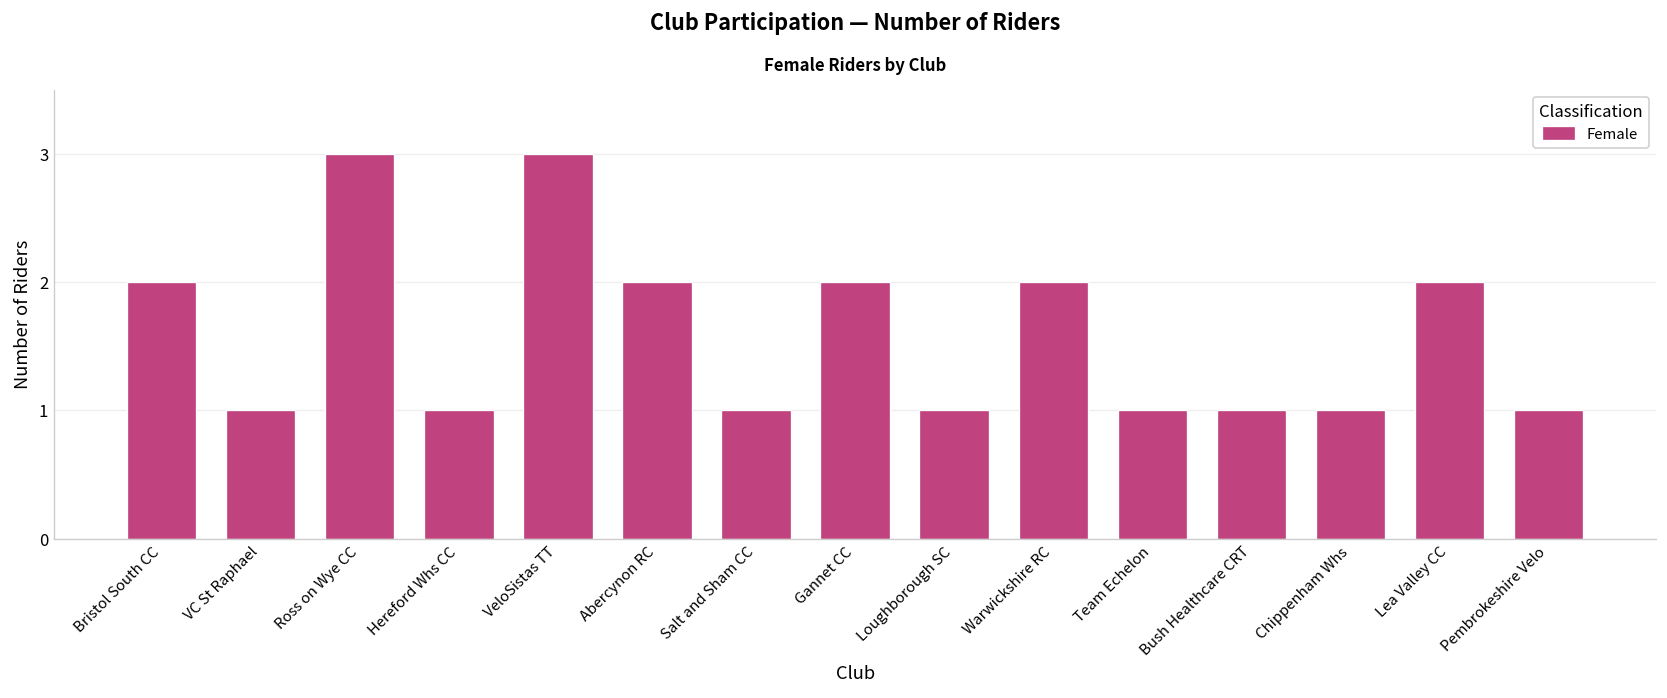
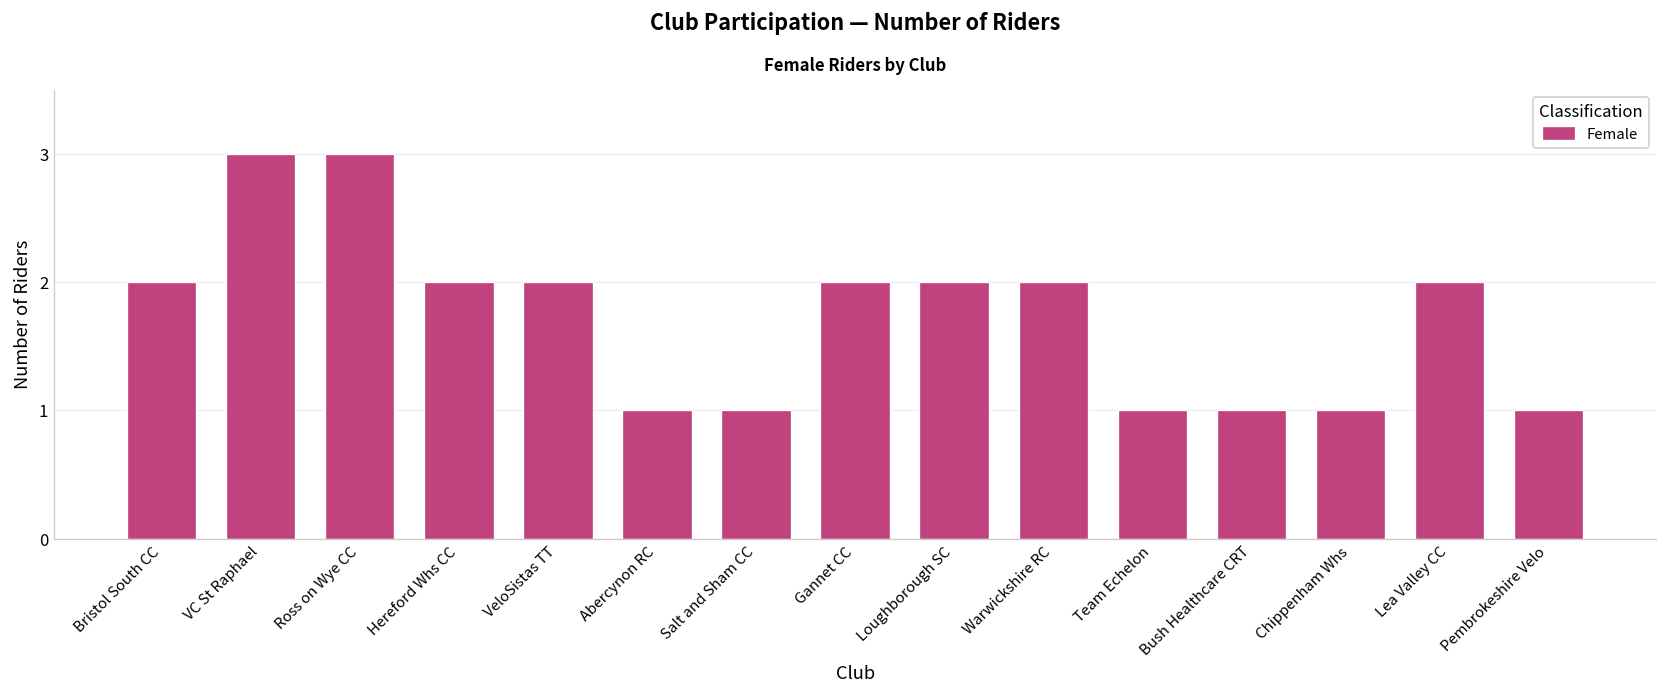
  {
    "Bristol South CC": 2,
-   "VC St Raphael": 1,
+   "VC St Raphael": 3,
    "Ross on Wye CC": 3,
-   "Hereford Whs CC": 1,
-   "VeloSistas TT": 3,
-   "Abercynon RC": 2,
+   "Hereford Whs CC": 2,
+   "VeloSistas TT": 2,
+   "Abercynon RC": 1,
    "Salt and Sham CC": 1,
    "Gannet CC": 2,
-   "Loughborough SC": 1,
+   "Loughborough SC": 2,
    "Warwickshire RC": 2,
    "Team Echelon": 1,
    "Bush Healthcare CRT": 1,
    "Chippenham Whs": 1,
    "Lea Valley CC": 2,
    "Pembrokeshire Velo": 1
  }
